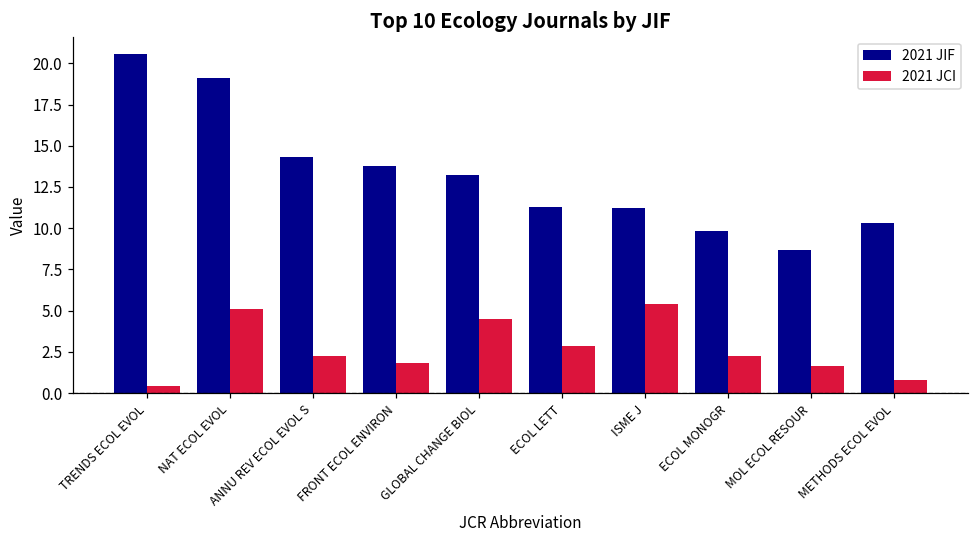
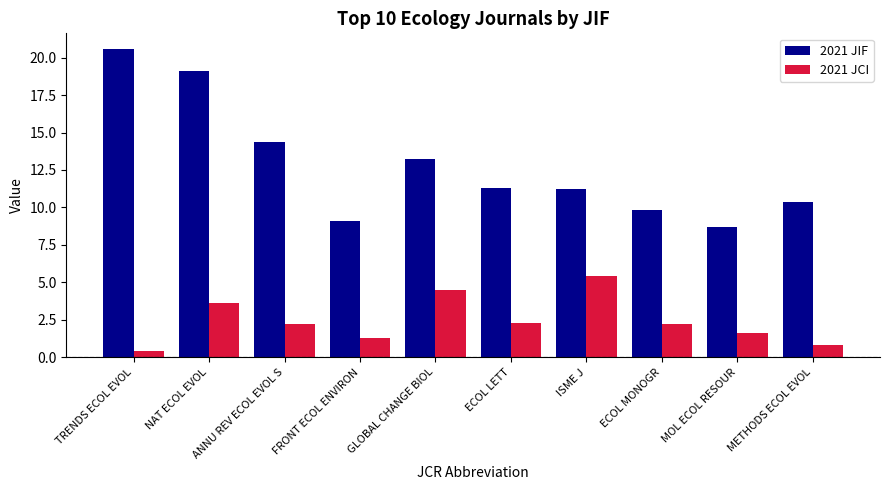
  {
    "2021 JIF": {
      "TRENDS ECOL EVOL": 20.6,
      "NAT ECOL EVOL": 19.1,
      "ANNU REV ECOL EVOL S": 14.3,
-     "FRONT ECOL ENVIRON": 13.8,
+     "FRONT ECOL ENVIRON": 9.1,
      "GLOBAL CHANGE BIOL": 13.2,
      "ECOL LETT": 11.3,
      "ISME J": 11.2,
      "ECOL MONOGR": 9.8,
      "MOL ECOL RESOUR": 8.7,
      "METHODS ECOL EVOL": 10.3
    },
    "2021 JCI": {
      "TRENDS ECOL EVOL": 0.4,
-     "NAT ECOL EVOL": 5.1,
+     "NAT ECOL EVOL": 3.6,
      "ANNU REV ECOL EVOL S": 2.2,
-     "FRONT ECOL ENVIRON": 1.9,
+     "FRONT ECOL ENVIRON": 1.3,
      "GLOBAL CHANGE BIOL": 4.5,
-     "ECOL LETT": 2.9,
+     "ECOL LETT": 2.3,
      "ISME J": 5.4,
      "ECOL MONOGR": 2.2,
      "MOL ECOL RESOUR": 1.6,
      "METHODS ECOL EVOL": 0.8
    }
  }
